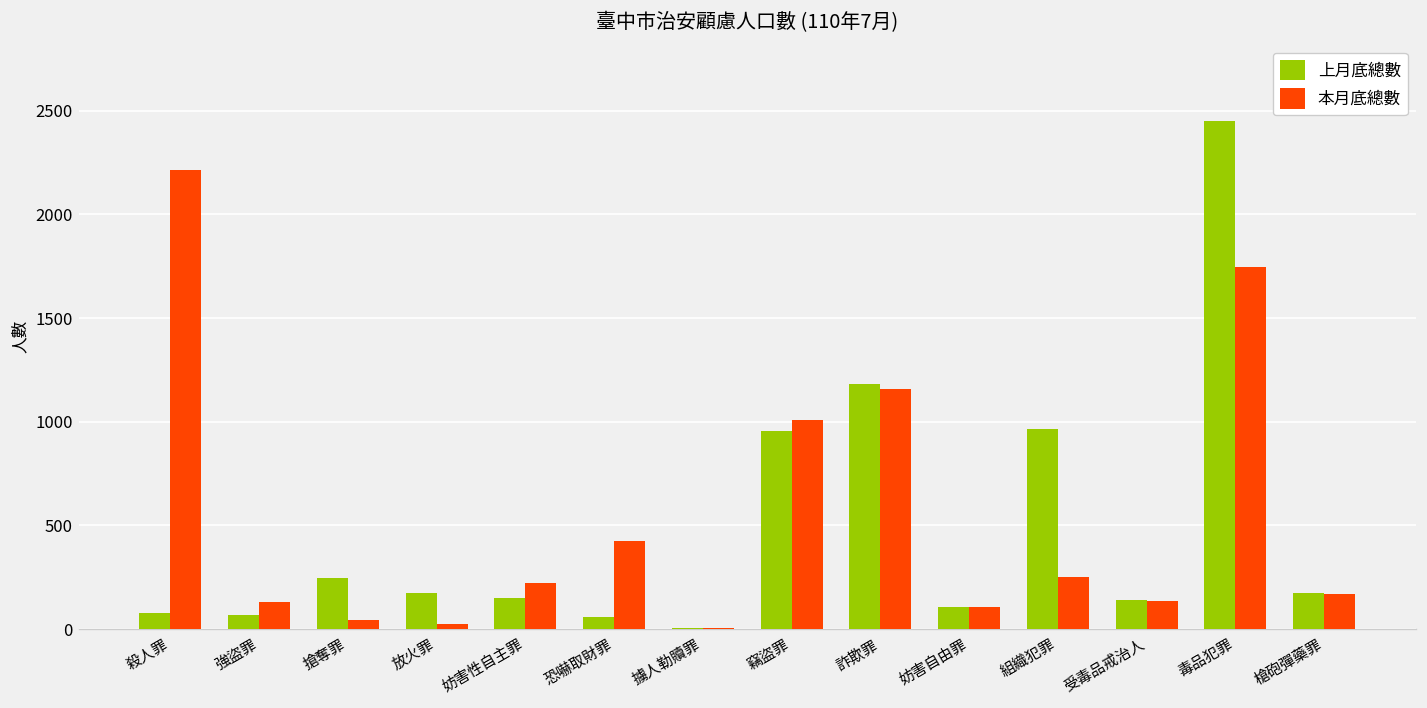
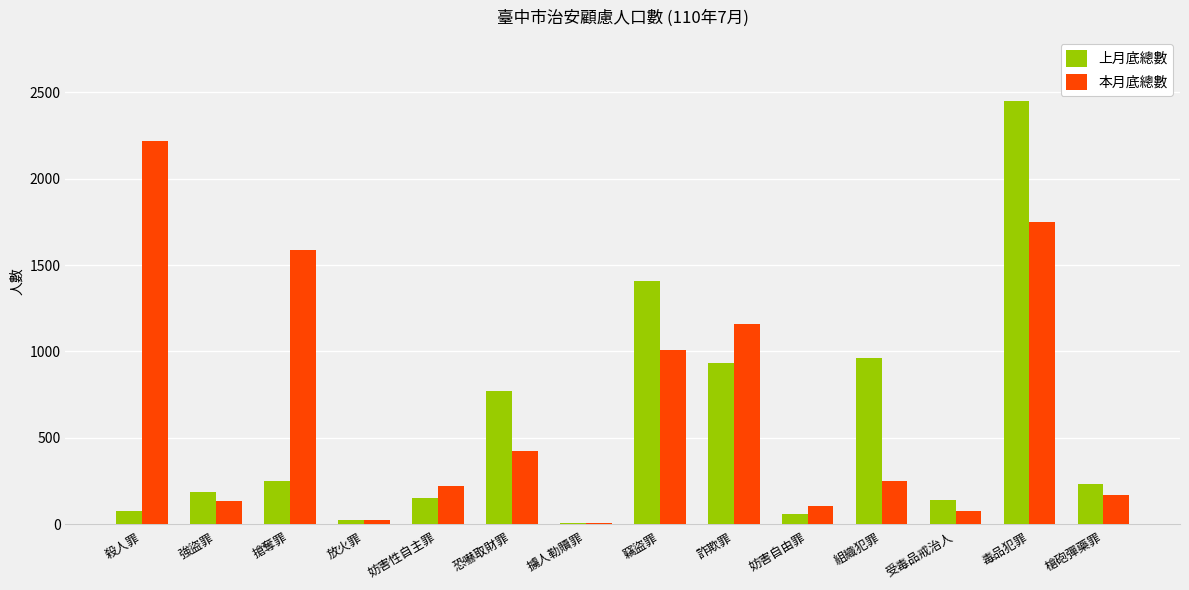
  {
    "上月底總數": {
      "殺人罪": 80,
-     "強盜罪": 70,
+     "強盜罪": 190,
      "搶奪罪": 250,
-     "放火罪": 180,
+     "放火罪": 30,
      "妨害性自主罪": 150,
-     "恐嚇取財罪": 60,
-     "竊盜罪": 960,
-     "詐欺罪": 1180,
-     "妨害自由罪": 110,
+     "恐嚇取財罪": 770,
+     "竊盜罪": 1410,
+     "詐欺罪": 930,
+     "妨害自由罪": 60,
      "組織犯罪": 960,
      "受毒品戒治人": 140,
      "毒品犯罪": 2450,
-     "槍砲彈藥罪": 170
+     "槍砲彈藥罪": 230
    },
    "本月底總數": {
      "殺人罪": 2220,
      "強盜罪": 130,
-     "搶奪罪": 40,
+     "搶奪罪": 1590,
      "放火罪": 30,
      "妨害性自主罪": 220,
      "恐嚇取財罪": 430,
      "竊盜罪": 1010,
      "詐欺罪": 1160,
      "妨害自由罪": 110,
      "組織犯罪": 250,
-     "受毒品戒治人": 140,
+     "受毒品戒治人": 80,
      "毒品犯罪": 1750,
      "槍砲彈藥罪": 170
    }
  }
